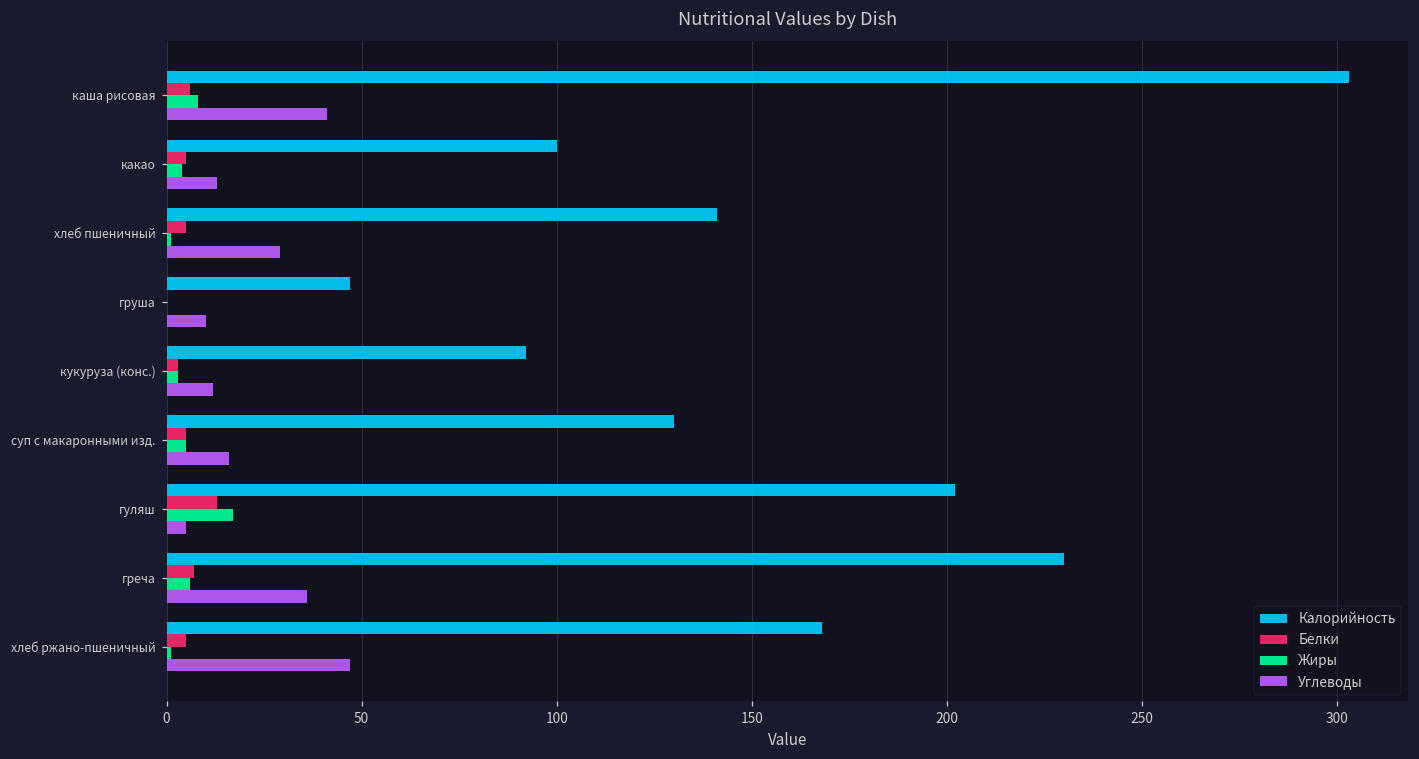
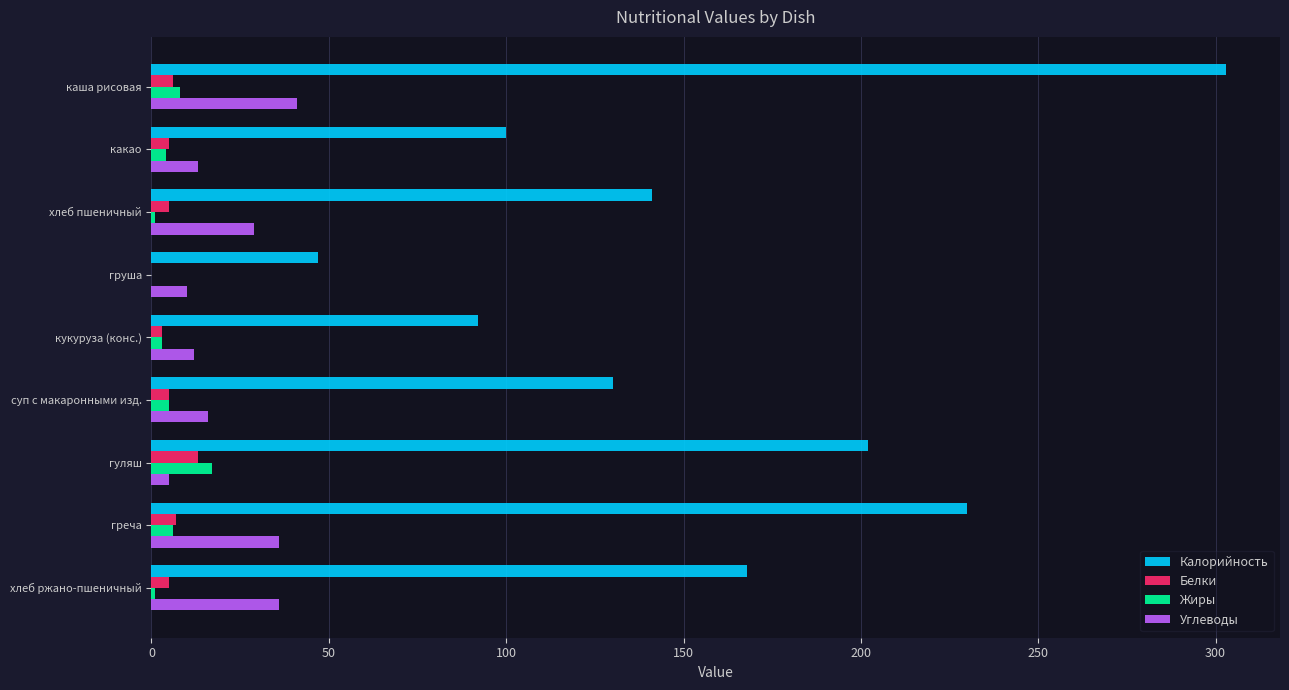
  {
    "Калорийность": {
      "каша рисовая": 303,
      "какао": 100,
      "хлеб пшеничный": 141,
      "груша": 47,
      "кукуруза (конс.)": 92,
      "суп с макаронными изд.": 130,
      "гуляш": 202,
      "греча": 230,
      "хлеб ржано-пшеничный": 168
    },
    "Белки": {
      "каша рисовая": 6,
      "какао": 5,
      "хлеб пшеничный": 5,
      "груша": 0,
      "кукуруза (конс.)": 3,
      "суп с макаронными изд.": 5,
      "гуляш": 13,
      "греча": 7,
      "хлеб ржано-пшеничный": 5
    },
    "Жиры": {
      "каша рисовая": 8,
      "какао": 4,
      "хлеб пшеничный": 1,
      "груша": 0,
      "кукуруза (конс.)": 3,
      "суп с макаронными изд.": 5,
      "гуляш": 17,
      "греча": 6,
      "хлеб ржано-пшеничный": 1
    },
    "Углеводы": {
      "каша рисовая": 41,
      "какао": 13,
      "хлеб пшеничный": 29,
      "груша": 10,
      "кукуруза (конс.)": 12,
      "суп с макаронными изд.": 16,
      "гуляш": 5,
      "греча": 36,
-     "хлеб ржано-пшеничный": 47
+     "хлеб ржано-пшеничный": 36
    }
  }
